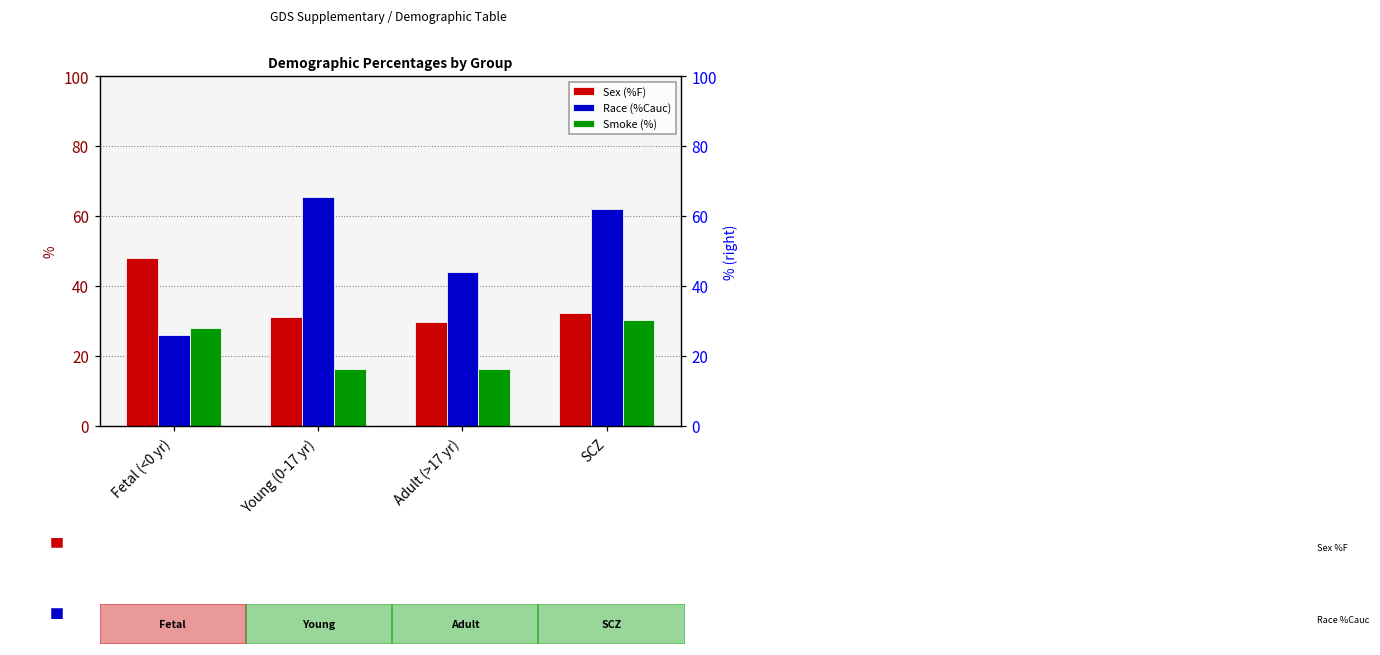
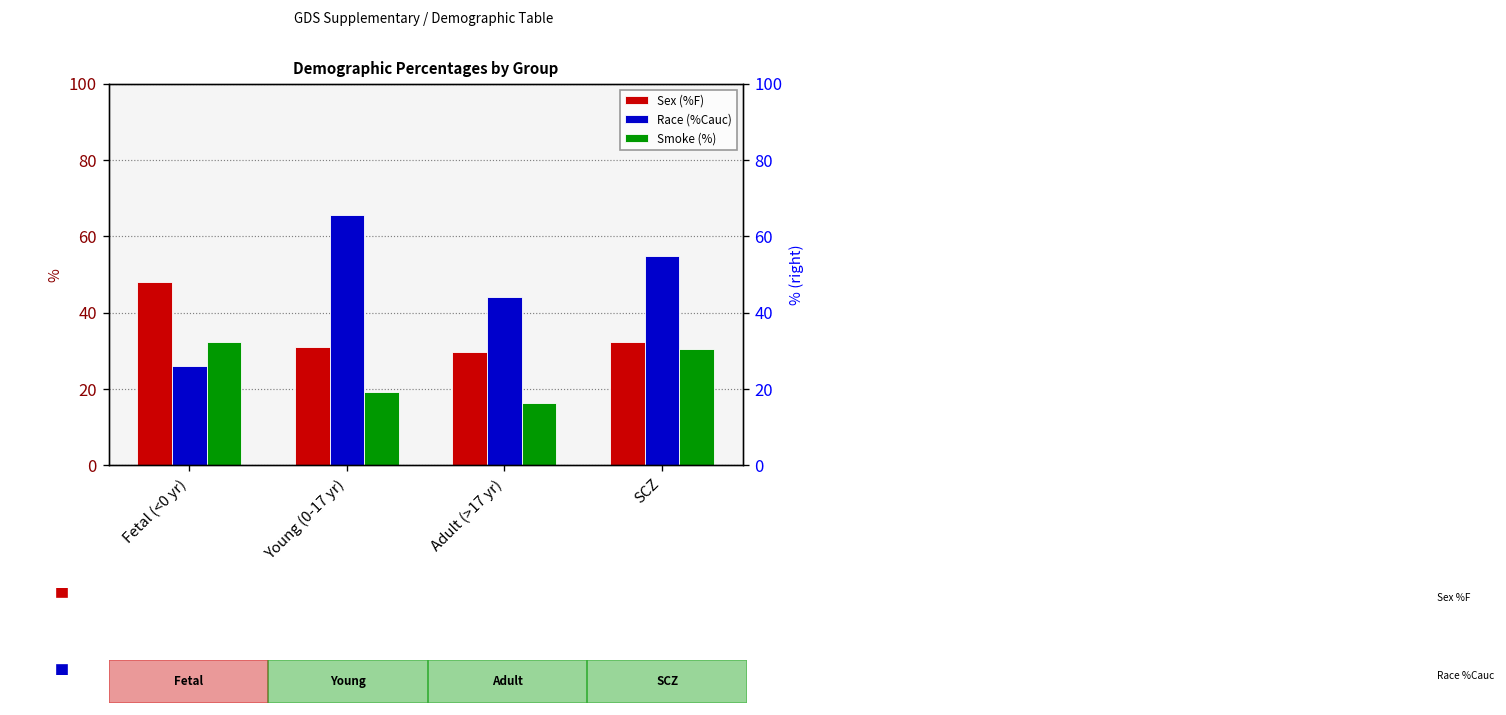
  {
    "Demographic Percentages by Group": {
      "Sex (%F)": {
        "Fetal (<0 yr)": 48,
        "Young (0-17 yr)": 31,
        "Adult (>17 yr)": 30,
        "SCZ": 32
      },
      "Race (%Cauc)": {
        "Fetal (<0 yr)": 26,
        "Young (0-17 yr)": 66,
        "Adult (>17 yr)": 44,
-       "SCZ": 62
+       "SCZ": 55
      },
      "Smoke (%)": {
-       "Fetal (<0 yr)": 28,
-       "Young (0-17 yr)": 16,
+       "Fetal (<0 yr)": 32,
+       "Young (0-17 yr)": 19,
        "Adult (>17 yr)": 16,
        "SCZ": 30
      }
    }
  }
